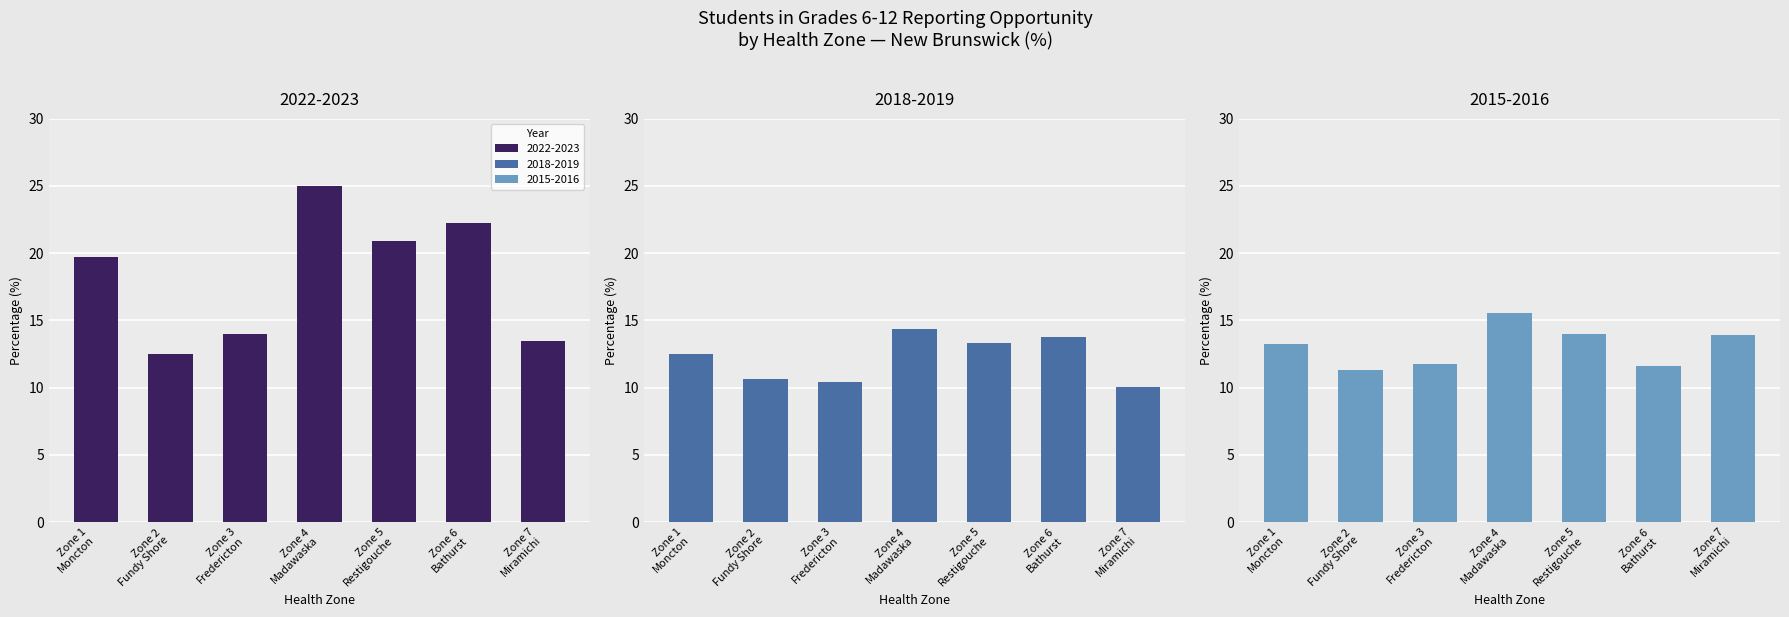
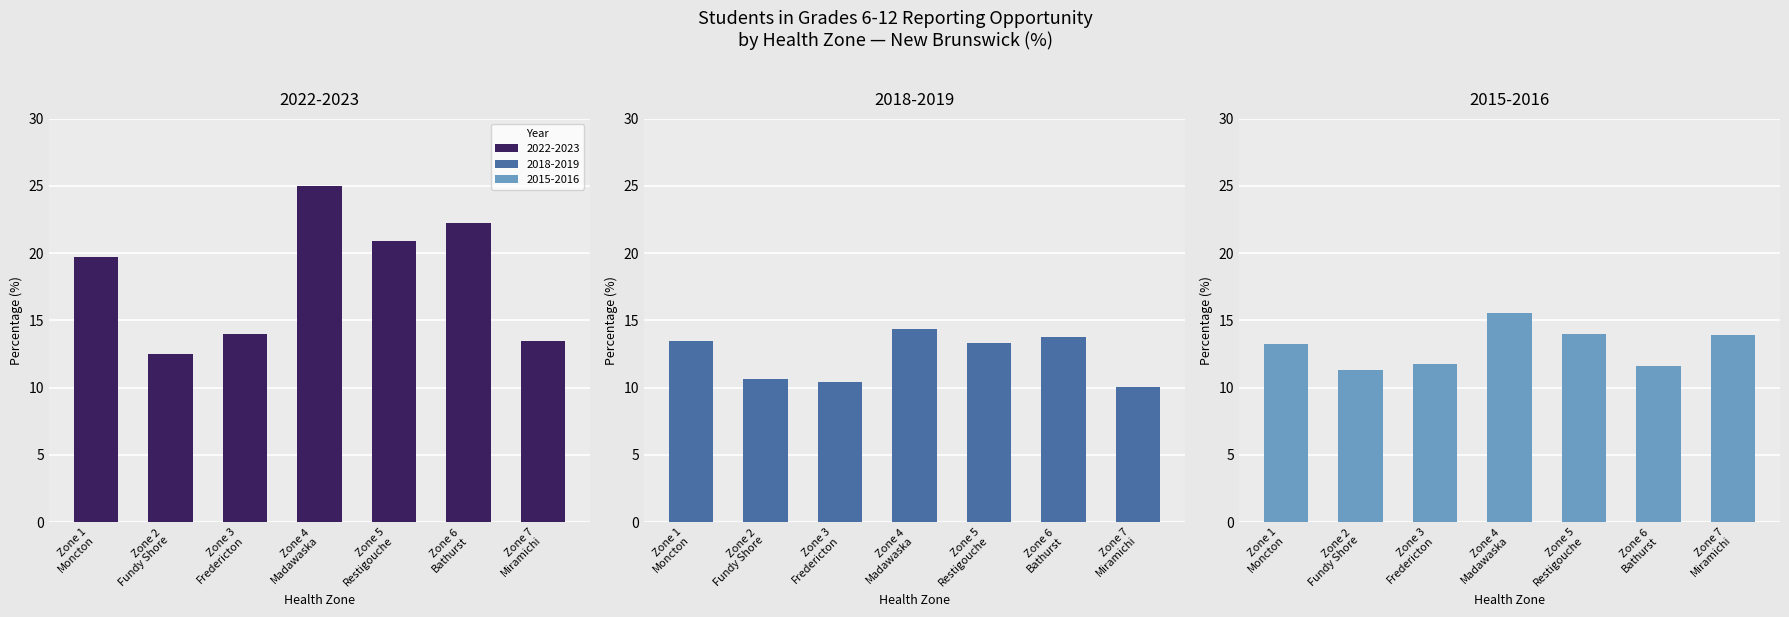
  {
    "2022-2023": {
      "Zone 1 Moncton": 19.7,
      "Zone 2 Fundy Shore": 12.5,
      "Zone 3 Fredericton": 14.0,
      "Zone 4 Madawaska": 25.0,
      "Zone 5 Restigouche": 20.9,
      "Zone 6 Bathurst": 22.2,
      "Zone 7 Miramichi": 13.4
    },
    "2018-2019": {
-     "Zone 1 Moncton": 12.5,
+     "Zone 1 Moncton": 13.4,
      "Zone 2 Fundy Shore": 10.6,
      "Zone 3 Fredericton": 10.4,
      "Zone 4 Madawaska": 14.3,
      "Zone 5 Restigouche": 13.3,
      "Zone 6 Bathurst": 13.7,
      "Zone 7 Miramichi": 10.1
    },
    "2015-2016": {
      "Zone 1 Moncton": 13.2,
      "Zone 2 Fundy Shore": 11.3,
      "Zone 3 Fredericton": 11.8,
      "Zone 4 Madawaska": 15.5,
      "Zone 5 Restigouche": 14.0,
      "Zone 6 Bathurst": 11.6,
      "Zone 7 Miramichi": 13.9
    }
  }
